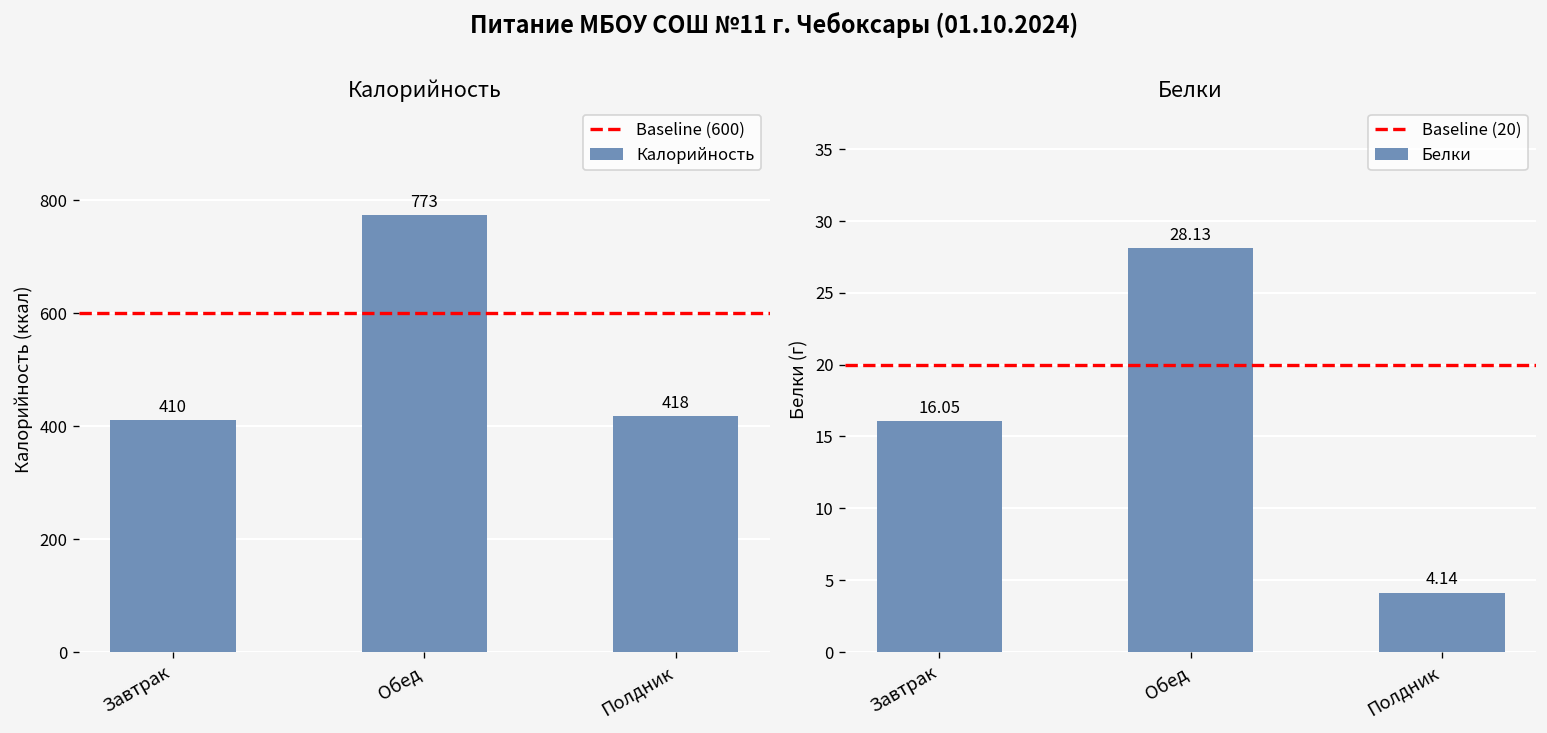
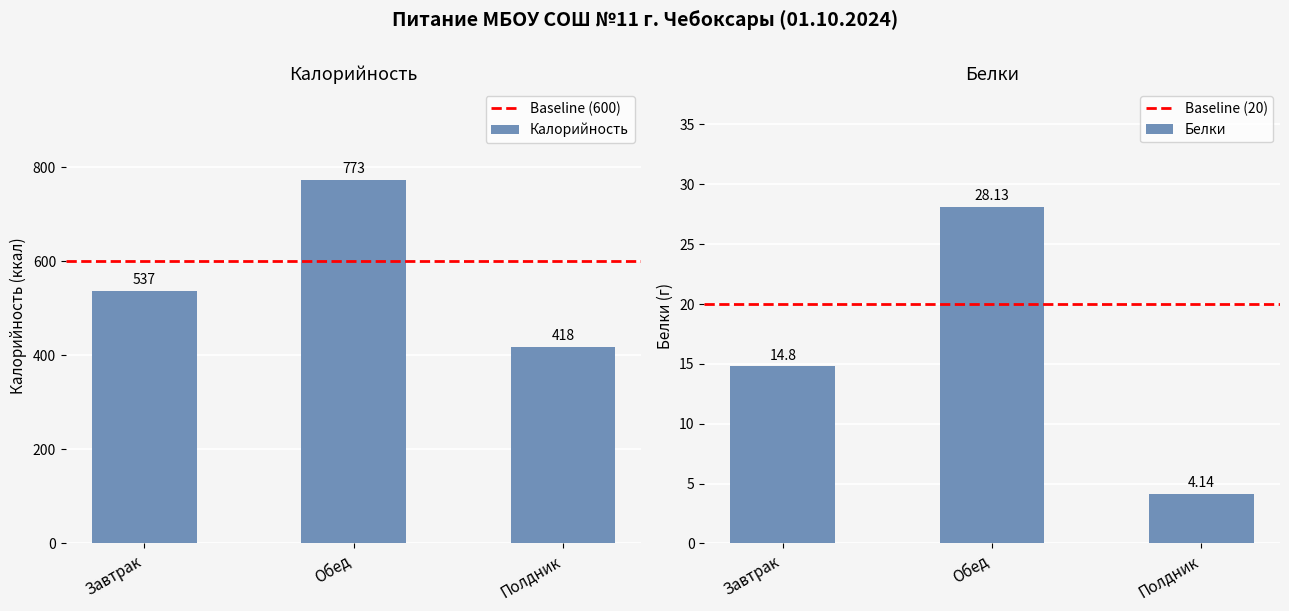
  {
    "Калорийность": {
-     "Завтрак": 410,
+     "Завтрак": 537,
      "Обед": 773,
      "Полдник": 418
    },
    "Белки": {
-     "Завтрак": 16.05,
+     "Завтрак": 14.8,
      "Обед": 28.13,
      "Полдник": 4.14
    }
  }
